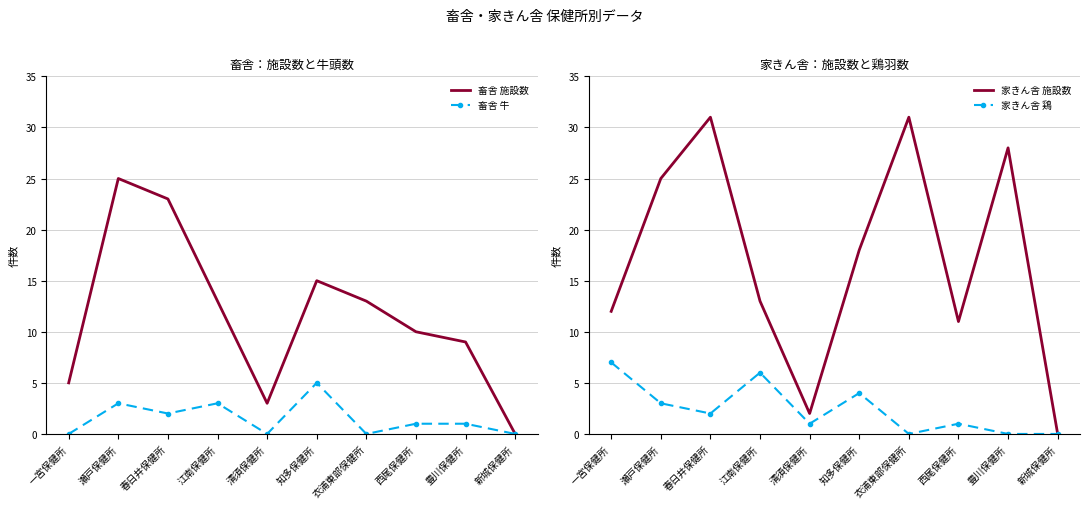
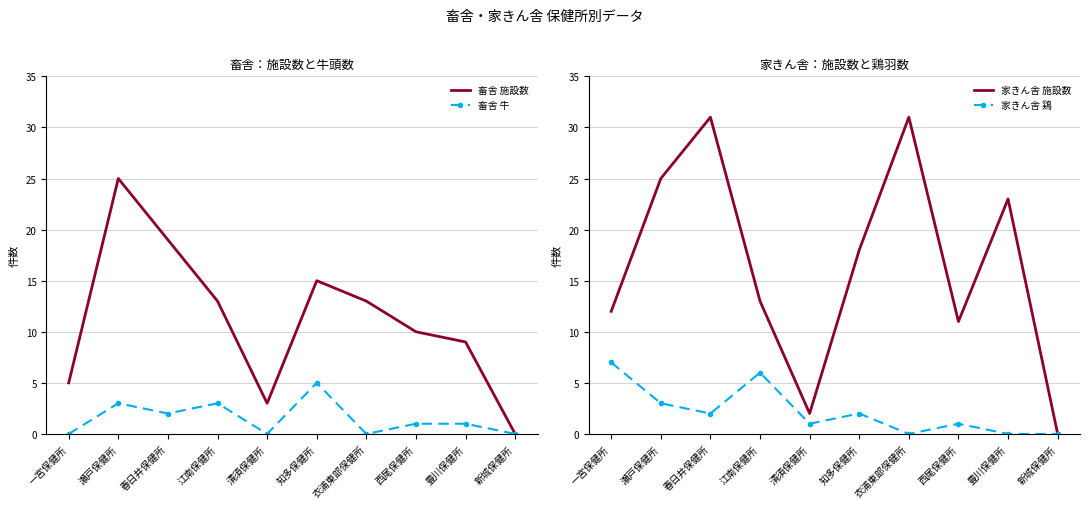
  {
    "畜舎：施設数と牛頭数": {
      "畜舎 施設数": {
        "一宮保健所": 5,
        "瀬戸保健所": 25,
-       "春日井保健所": 23,
+       "春日井保健所": 19,
        "江南保健所": 13,
        "清須保健所": 3,
        "知多保健所": 15,
        "衣浦東部保健所": 13,
        "西尾保健所": 10,
        "豊川保健所": 9
      },
      "畜舎 牛": {
        "一宮保健所": 0,
        "瀬戸保健所": 3,
        "春日井保健所": 2,
        "江南保健所": 3,
        "清須保健所": 0,
        "知多保健所": 5,
        "衣浦東部保健所": 0,
        "西尾保健所": 1,
        "豊川保健所": 1
      }
    },
    "家きん舎：施設数と鶏羽数": {
      "家きん舎 施設数": {
        "一宮保健所": 12,
        "瀬戸保健所": 25,
        "春日井保健所": 31,
        "江南保健所": 13,
        "清須保健所": 2,
        "知多保健所": 18,
        "衣浦東部保健所": 31,
        "西尾保健所": 11,
-       "豊川保健所": 28
+       "豊川保健所": 23
      },
      "家きん舎 鶏": {
        "一宮保健所": 7,
        "瀬戸保健所": 3,
        "春日井保健所": 2,
        "江南保健所": 6,
        "清須保健所": 1,
-       "知多保健所": 4,
+       "知多保健所": 2,
        "衣浦東部保健所": 0,
        "西尾保健所": 1,
        "豊川保健所": 0
      }
    }
  }
